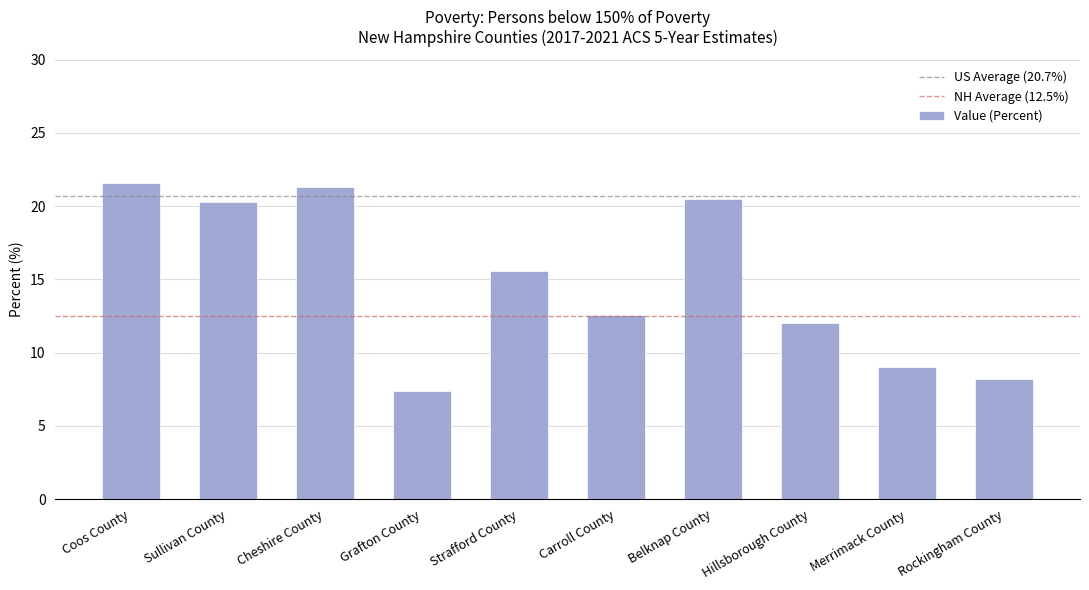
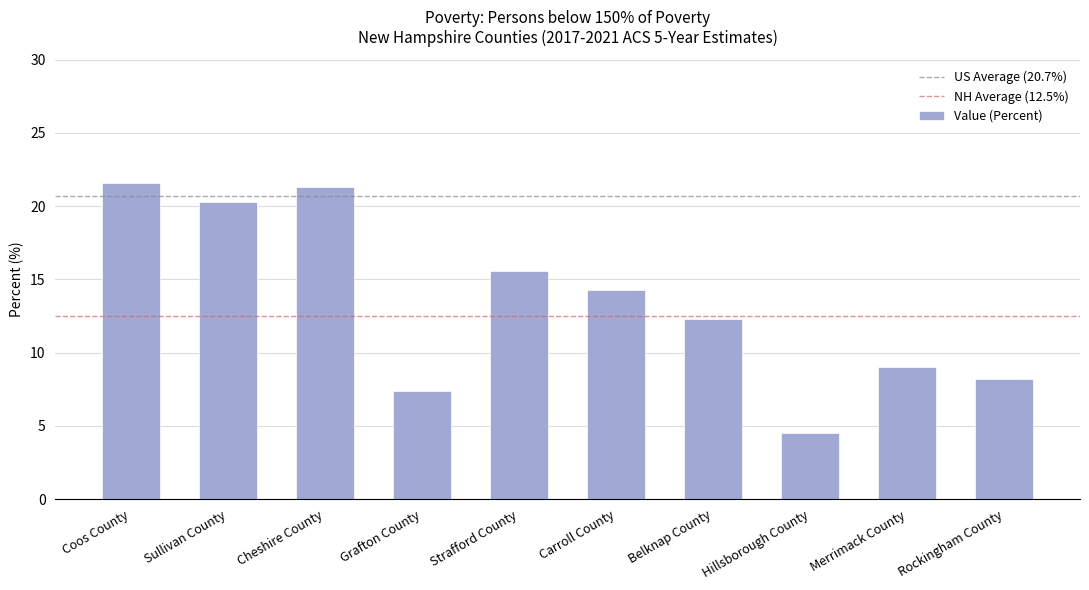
  {
    "Coos County": 21.6,
    "Sullivan County": 20.3,
    "Cheshire County": 21.3,
    "Grafton County": 7.4,
    "Strafford County": 15.6,
-   "Carroll County": 12.6,
-   "Belknap County": 20.5,
-   "Hillsborough County": 12.0,
+   "Carroll County": 14.3,
+   "Belknap County": 12.3,
+   "Hillsborough County": 4.5,
    "Merrimack County": 9.0,
    "Rockingham County": 8.2
  }
